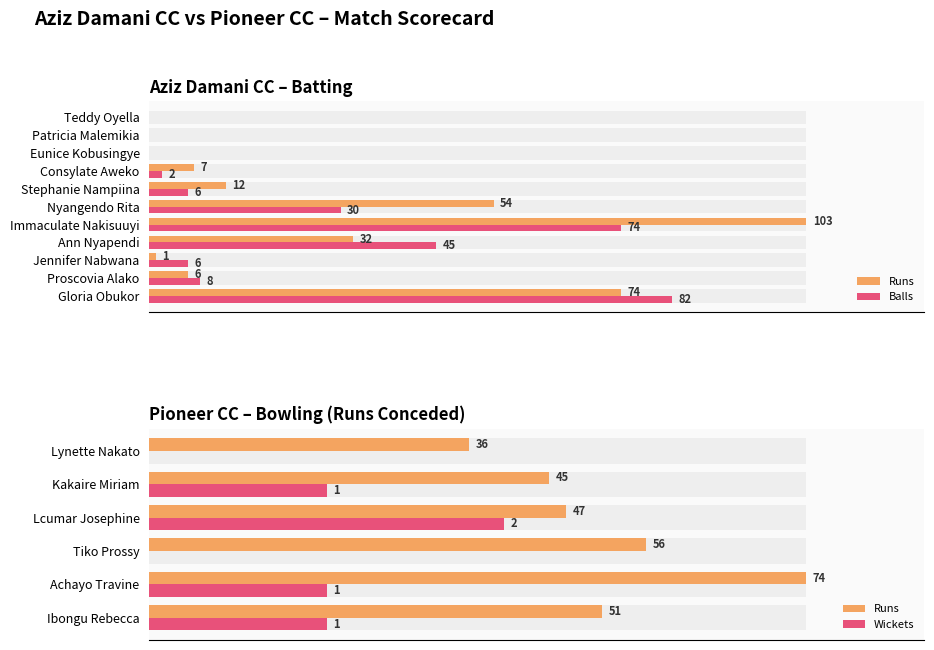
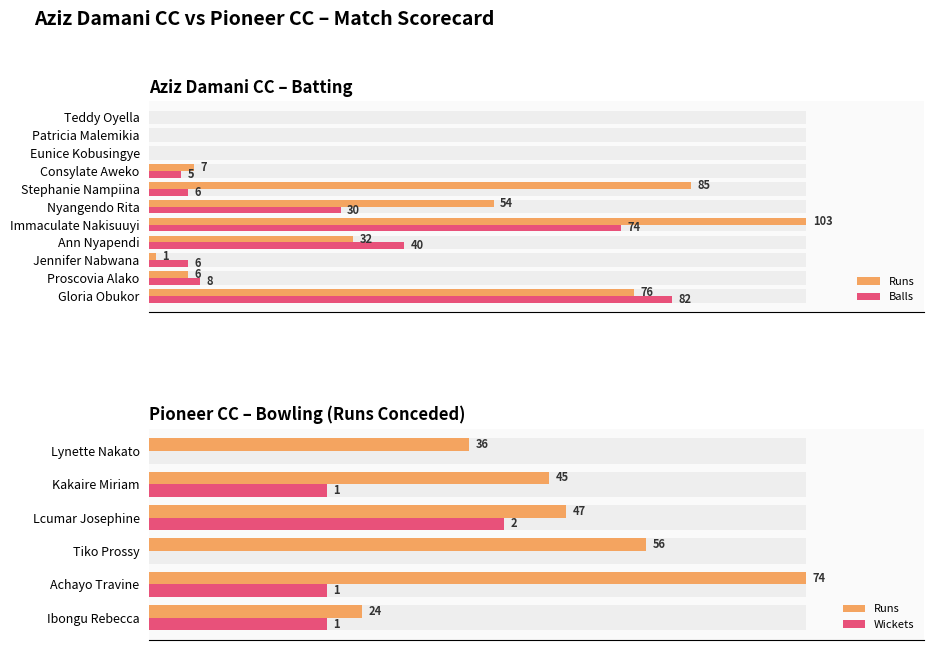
  {
    "Aziz Damani CC – Batting": {
      "Runs": {
-       "Stephanie Nampiina": 12,
+       "Stephanie Nampiina": 85,
        "Immaculate Nakisuuyi": 103,
-       "Gloria Obukor": 74
+       "Gloria Obukor": 76
      },
      "Balls": {
-       "Consylate Aweko": 2,
-       "Ann Nyapendi": 45
+       "Consylate Aweko": 5,
+       "Ann Nyapendi": 40
      }
    },
    "Pioneer CC – Bowling (Runs Conceded)": {
      "Runs": {
        "Achayo Travine": 74,
-       "Ibongu Rebecca": 51
+       "Ibongu Rebecca": 24
      }
    }
  }
